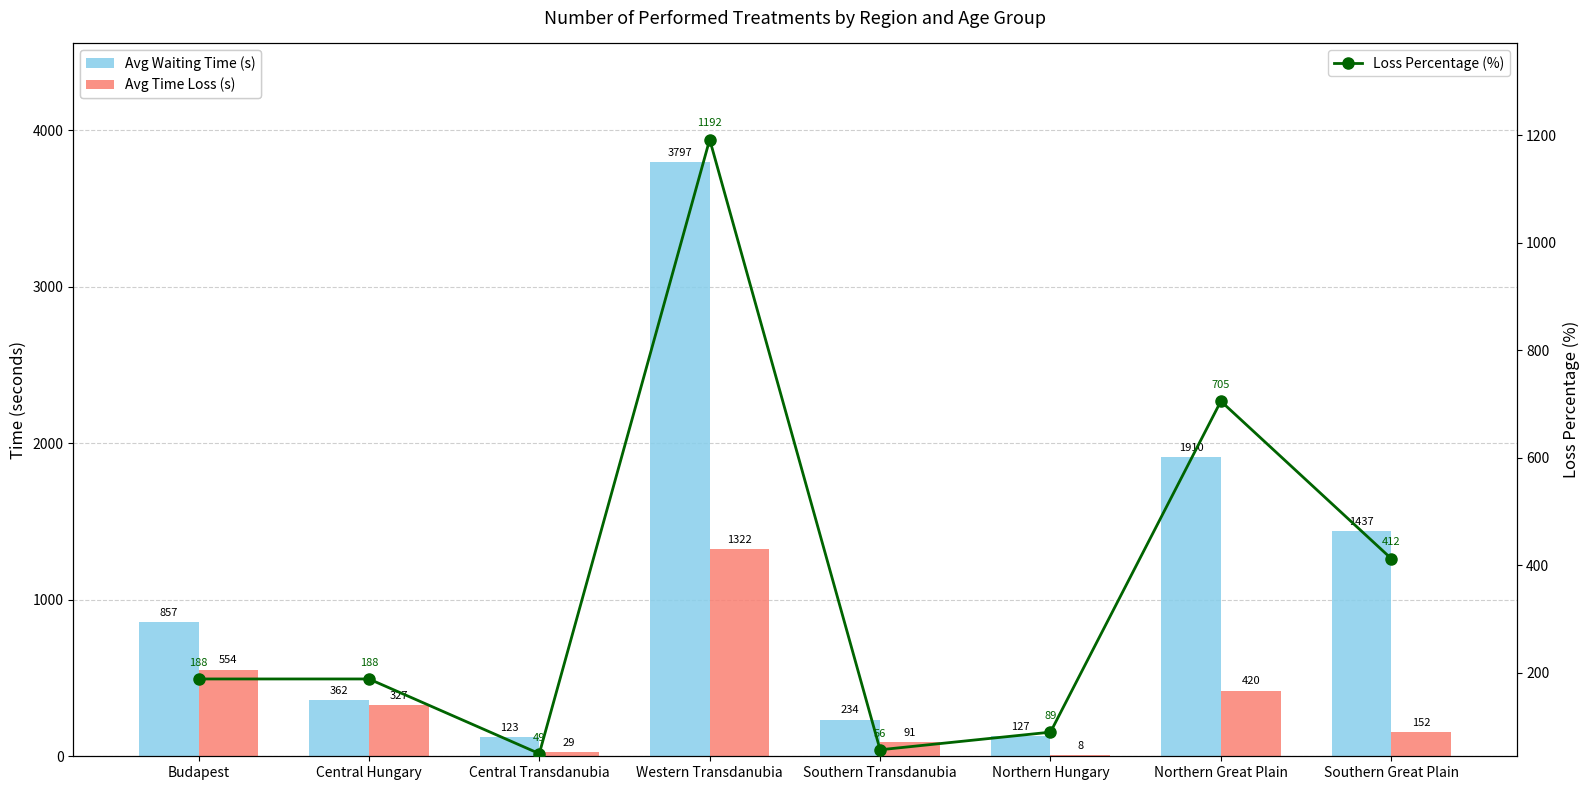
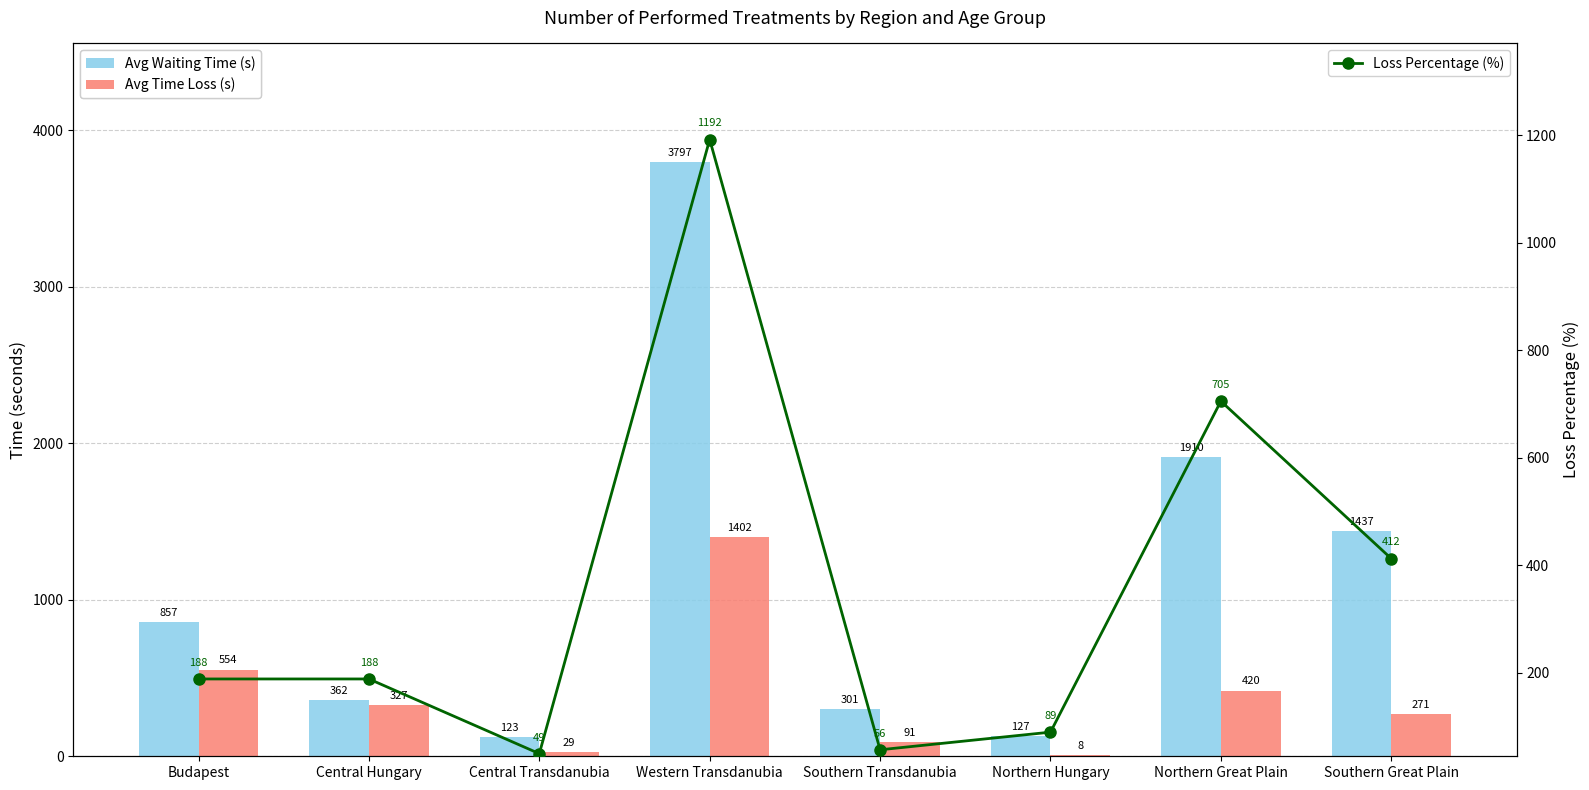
  {
    "Avg Waiting Time (s)": {
      "Budapest": 857,
      "Central Hungary": 362,
      "Central Transdanubia": 123,
      "Western Transdanubia": 3797,
-     "Southern Transdanubia": 234,
+     "Southern Transdanubia": 301,
      "Northern Hungary": 127,
      "Northern Great Plain": 1910,
      "Southern Great Plain": 1437
    },
    "Avg Time Loss (s)": {
      "Budapest": 554,
      "Central Hungary": 327,
      "Central Transdanubia": 29,
-     "Western Transdanubia": 1322,
+     "Western Transdanubia": 1402,
      "Southern Transdanubia": 91,
      "Northern Hungary": 8,
      "Northern Great Plain": 420,
-     "Southern Great Plain": 152
+     "Southern Great Plain": 271
    },
    "Loss Percentage (%)": {
      "Budapest": 188,
      "Central Hungary": 188,
      "Central Transdanubia": 49,
      "Western Transdanubia": 1192,
      "Southern Transdanubia": 56,
      "Northern Hungary": 89,
      "Northern Great Plain": 705,
      "Southern Great Plain": 412
    }
  }
